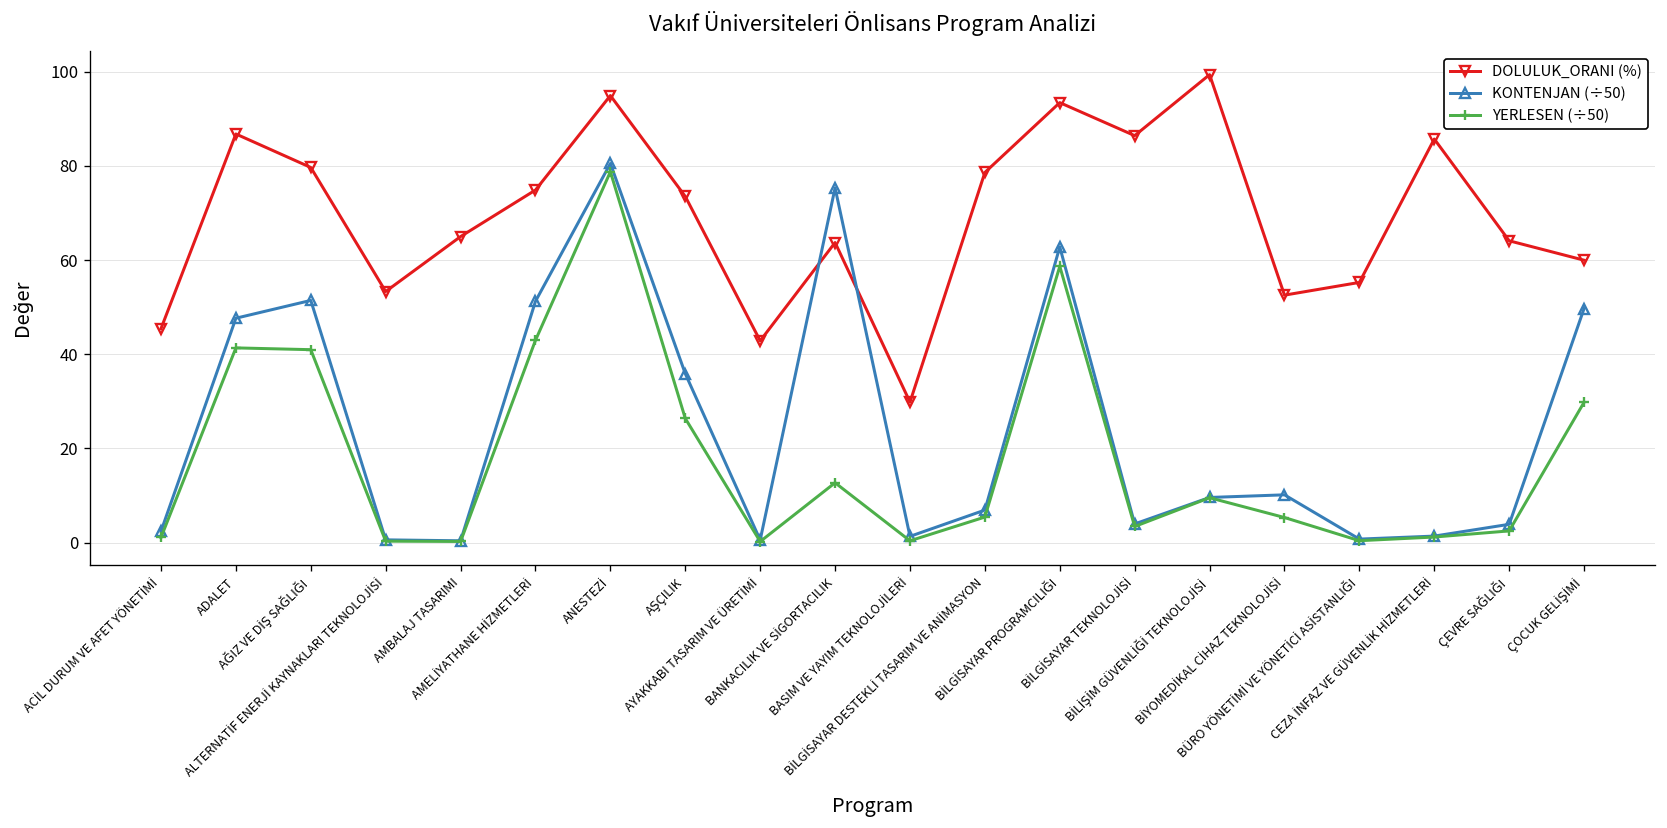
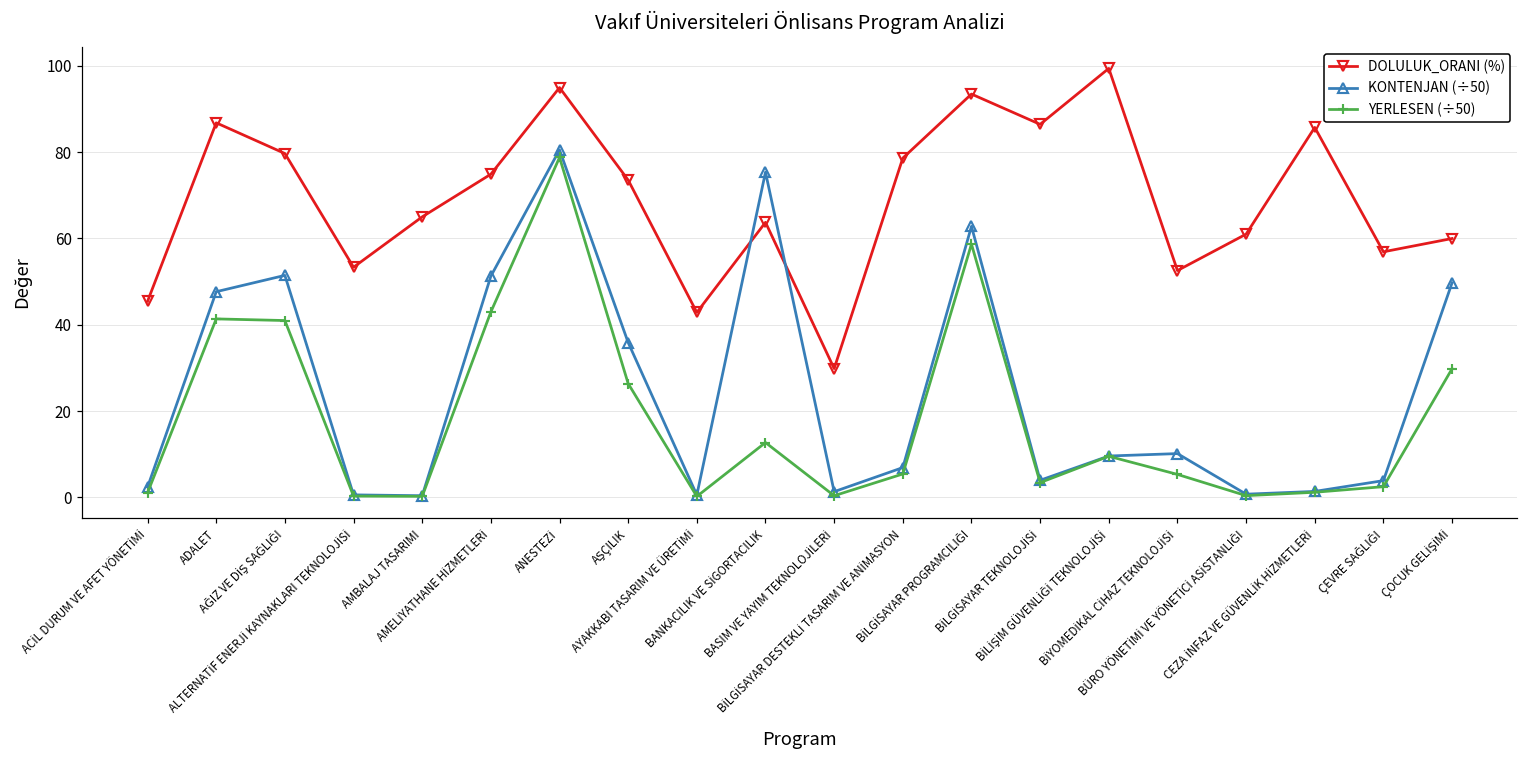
  {
    "DOLULUK_ORANI (%)": {
      "ACİL DURUM VE AFET YÖNETİMİ": 45,
      "ADALET": 87,
      "AĞIZ VE DİŞ SAĞLIĞI": 80,
      "ALTERNATİF ENERJİ KAYNAKLARI TEKNOLOJİSİ": 53,
      "AMBALAJ TASARIMI": 65,
      "AMELİYATHANE HİZMETLERİ": 75,
      "ANESTEZİ": 95,
      "AŞÇILIK": 74,
      "AYAKKABI TASARIM VE ÜRETİMİ": 43,
      "BANKACILIK VE SİGORTACILIK": 64,
      "BASIM VE YAYIM TEKNOLOJİLERİ": 30,
      "BİLGİSAYAR DESTEKLİ TASARIM VE ANİMASYON": 79,
      "BİLGİSAYAR PROGRAMCILIĞI": 93,
      "BİLGİSAYAR TEKNOLOJİSİ": 86,
      "BİLİŞİM GÜVENLİĞİ TEKNOLOJİSİ": 99,
      "BİYOMEDİKAL CİHAZ TEKNOLOJİSİ": 53,
-     "BÜRO YÖNETİMİ VE YÖNETİCİ ASİSTANLIĞI": 55,
+     "BÜRO YÖNETİMİ VE YÖNETİCİ ASİSTANLIĞI": 61,
      "CEZA İNFAZ VE GÜVENLİK HİZMETLERİ": 86,
-     "ÇEVRE SAĞLIĞI": 64,
+     "ÇEVRE SAĞLIĞI": 57,
      "ÇOCUK GELİŞİMİ": 60
    },
    "KONTENJAN (÷50)": {
      "ACİL DURUM VE AFET YÖNETİMİ": 2,
      "ADALET": 48,
      "AĞIZ VE DİŞ SAĞLIĞI": 51,
      "AMELİYATHANE HİZMETLERİ": 51,
      "ANESTEZİ": 81,
      "AŞÇILIK": 36,
      "BANKACILIK VE SİGORTACILIK": 75,
      "BASIM VE YAYIM TEKNOLOJİLERİ": 1,
      "BİLGİSAYAR DESTEKLİ TASARIM VE ANİMASYON": 7,
      "BİLGİSAYAR PROGRAMCILIĞI": 63,
      "BİYOMEDİKAL CİHAZ TEKNOLOJİSİ": 10,
      "ÇEVRE SAĞLIĞI": 4,
      "ÇOCUK GELİŞİMİ": 50
    },
    "YERLESEN (÷50)": {
      "ACİL DURUM VE AFET YÖNETİMİ": 1,
      "ADALET": 41,
      "AĞIZ VE DİŞ SAĞLIĞI": 41,
      "AMELİYATHANE HİZMETLERİ": 43,
      "ANESTEZİ": 79,
      "AŞÇILIK": 26,
      "BANKACILIK VE SİGORTACILIK": 13,
      "BASIM VE YAYIM TEKNOLOJİLERİ": 0,
      "BİLGİSAYAR DESTEKLİ TASARIM VE ANİMASYON": 5,
      "BİLGİSAYAR PROGRAMCILIĞI": 59,
      "BİYOMEDİKAL CİHAZ TEKNOLOJİSİ": 5,
      "ÇEVRE SAĞLIĞI": 3,
      "ÇOCUK GELİŞİMİ": 30
    }
  }
